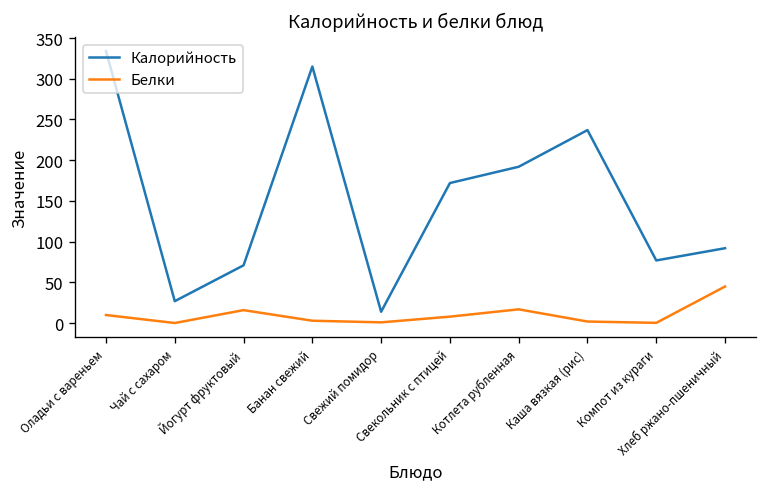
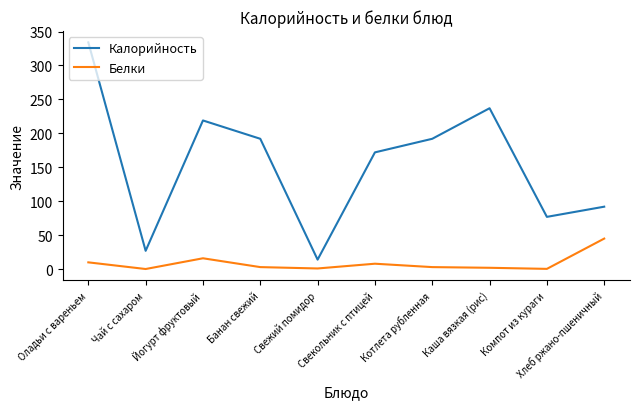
  {
    "Калорийность": {
      "Чай с сахаром": 30,
-     "Йогурт фруктовый": 70,
-     "Банан свежий": 320,
+     "Йогурт фруктовый": 220,
+     "Банан свежий": 190,
      "Свежий помидор": 10,
      "Свекольник с птицей": 170,
      "Котлета рубленная": 190,
      "Каша вязкая (рис)": 240,
      "Компот из кураги": 80,
      "Хлеб ржано-пшеничный": 90
    },
    "Белки": {
      "Оладьи с вареньем": 10,
      "Чай с сахаром": 0,
      "Йогурт фруктовый": 20,
      "Банан свежий": 0,
      "Свежий помидор": 0,
      "Свекольник с птицей": 10,
-     "Котлета рубленная": 20,
+     "Котлета рубленная": 0,
      "Каша вязкая (рис)": 0,
      "Компот из кураги": 0,
      "Хлеб ржано-пшеничный": 50
    }
  }
